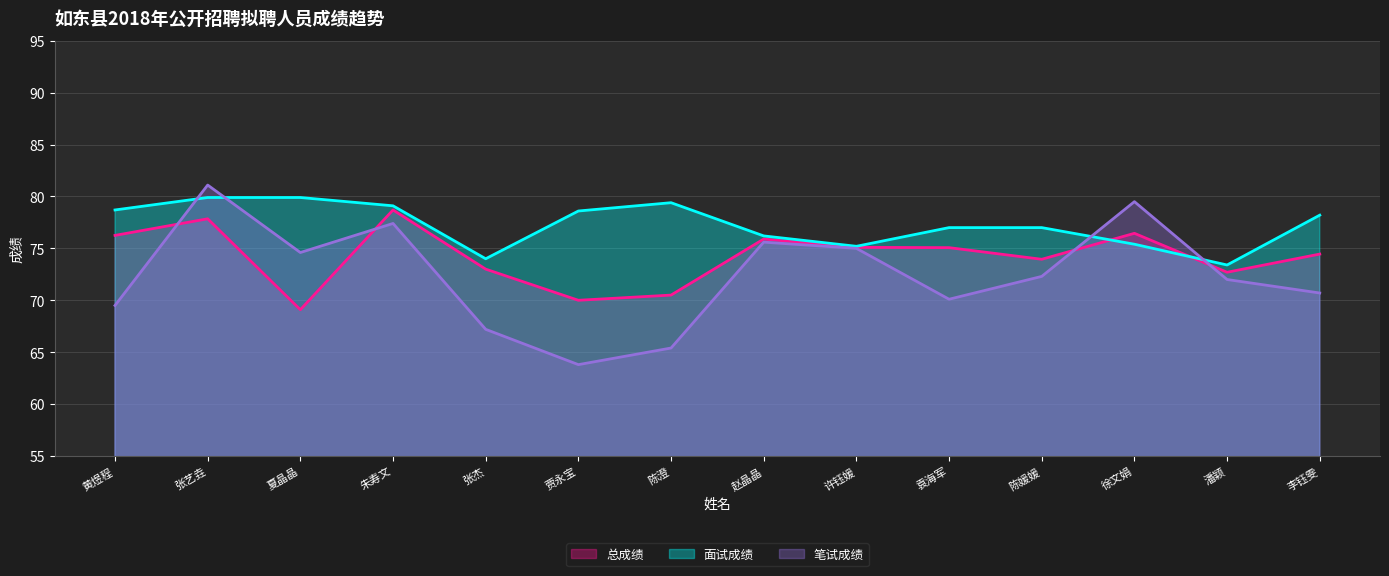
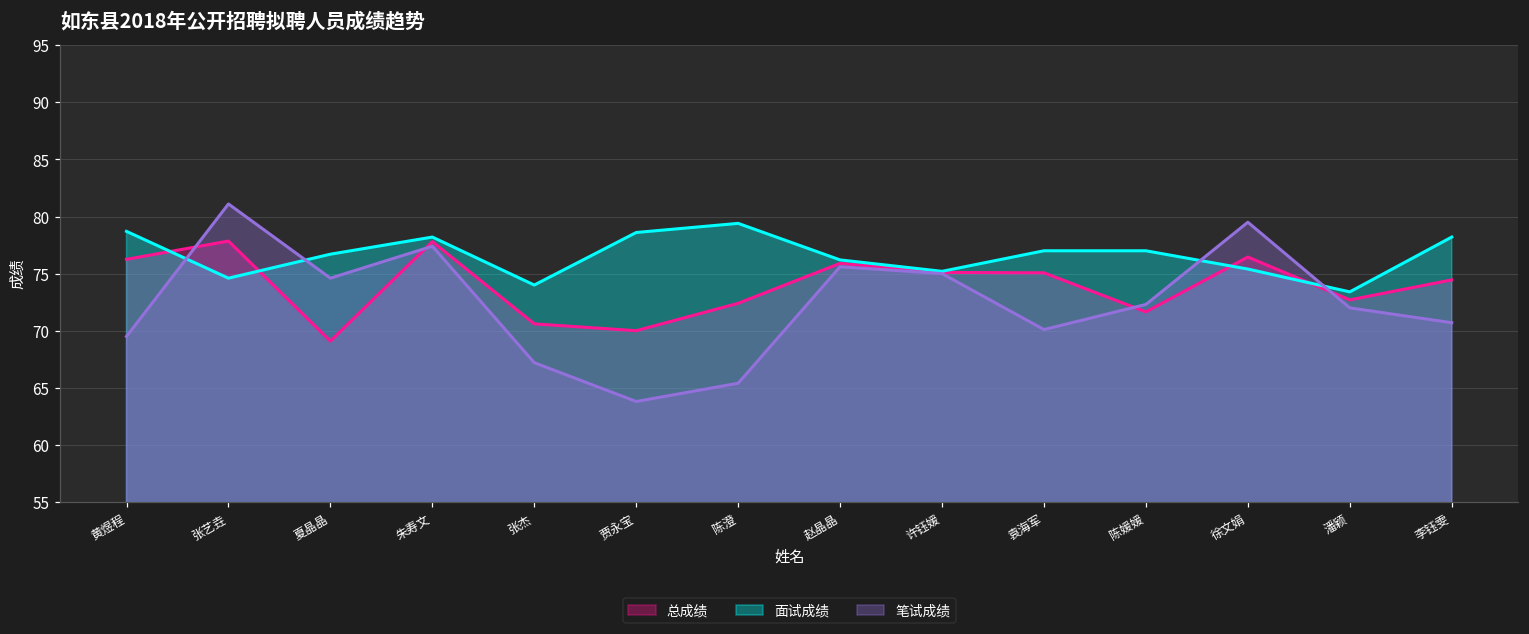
  {
    "总成绩": {
      "黄煜程": 76.3,
      "张艺垚": 77.9,
      "夏晶晶": 69.1,
-     "朱寿文": 78.7,
-     "张杰": 73.0,
+     "朱寿文": 77.8,
+     "张杰": 70.6,
      "贾永宝": 70.0,
-     "陈澄": 70.5,
+     "陈澄": 72.4,
      "赵晶晶": 75.9,
      "袁海军": 75.1,
-     "陈媛媛": 74.0,
+     "陈媛媛": 71.7,
      "徐文娟": 76.5,
      "潘颖": 72.7,
      "李钰雯": 74.5
    },
    "面试成绩": {
      "黄煜程": 78.7,
-     "张艺垚": 79.9,
-     "夏晶晶": 79.9,
-     "朱寿文": 79.1,
+     "张艺垚": 74.6,
+     "夏晶晶": 76.7,
+     "朱寿文": 78.2,
      "张杰": 74.0,
      "贾永宝": 78.6,
      "陈澄": 79.4,
      "赵晶晶": 76.2,
      "袁海军": 77.0,
      "陈媛媛": 77.0,
      "徐文娟": 75.4,
      "潘颖": 73.4,
      "李钰雯": 78.2
    },
    "笔试成绩": {
      "黄煜程": 69.5,
      "张艺垚": 81.1,
      "夏晶晶": 74.6,
      "朱寿文": 77.4,
      "张杰": 67.2,
      "贾永宝": 63.8,
      "陈澄": 65.4,
      "赵晶晶": 75.6,
      "袁海军": 70.1,
      "陈媛媛": 72.3,
      "徐文娟": 79.5,
      "潘颖": 72.0,
      "李钰雯": 70.7
    }
  }
